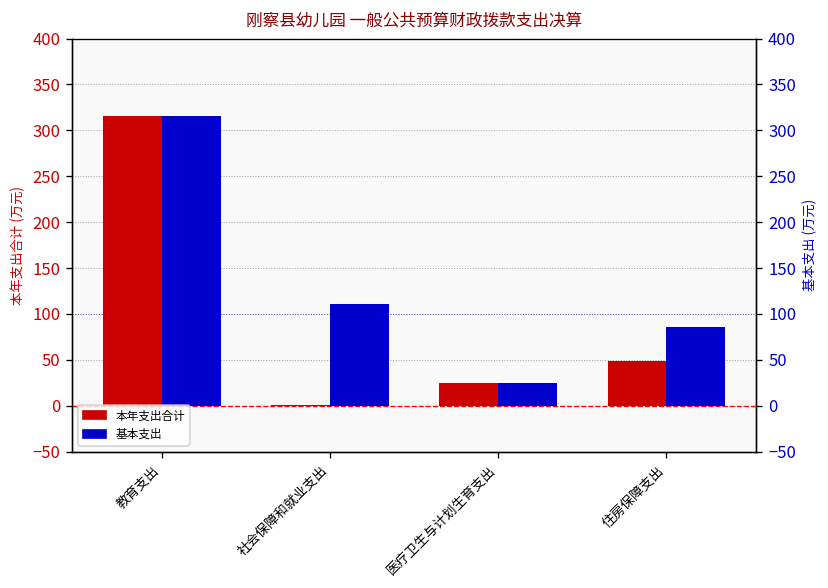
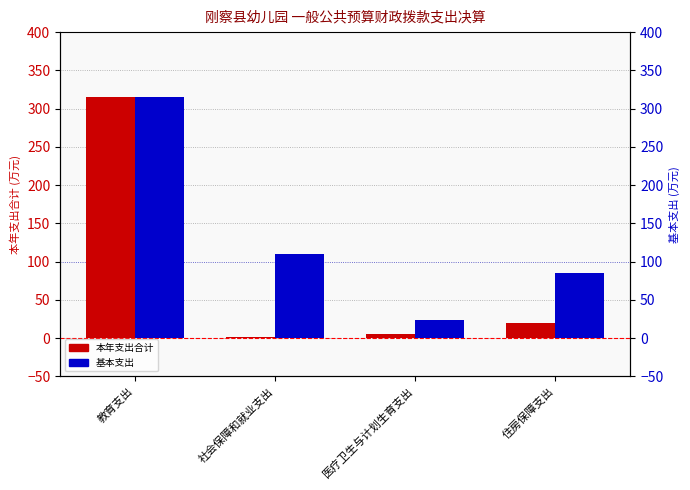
  {
    "本年支出合计": {
      "教育支出": 320,
-     "医疗卫生与计划生育支出": 20,
-     "住房保障支出": 50
+     "医疗卫生与计划生育支出": 10,
+     "住房保障支出": 20
    },
    "基本支出": {
      "教育支出": 320,
      "社会保障和就业支出": 110,
      "医疗卫生与计划生育支出": 20,
      "住房保障支出": 90
    }
  }
